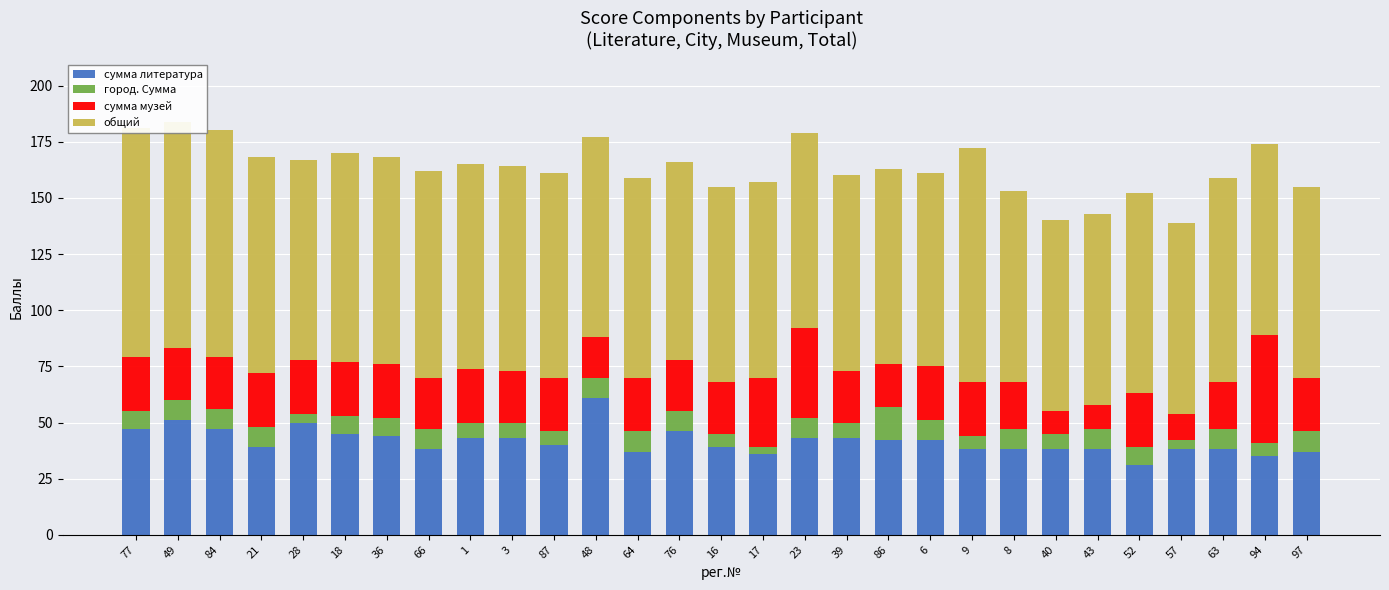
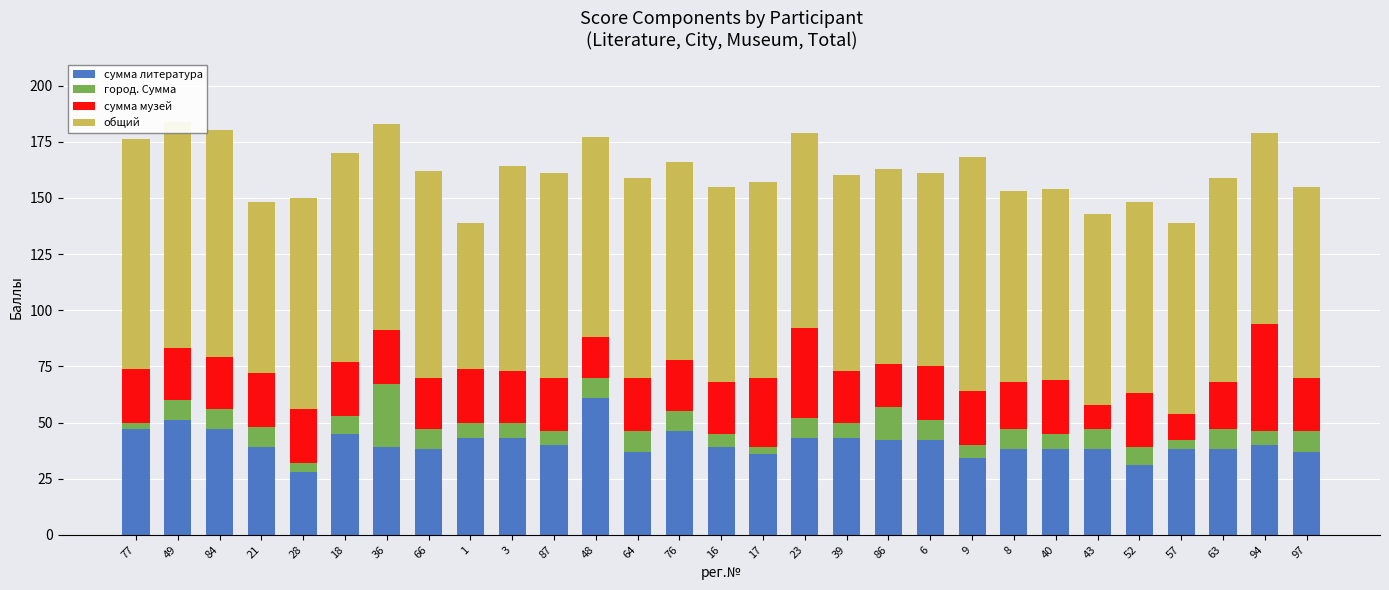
  {
    "сумма литература": {
      "77": 47,
      "49": 51,
      "84": 47,
      "21": 39,
-     "28": 50,
+     "28": 28,
      "18": 45,
-     "36": 44,
+     "36": 39,
      "66": 38,
      "1": 43,
      "3": 43,
      "87": 40,
      "48": 61,
      "64": 37,
      "76": 46,
      "16": 39,
      "17": 36,
      "23": 43,
      "39": 43,
      "86": 42,
      "6": 42,
-     "9": 38,
+     "9": 34,
      "8": 38,
      "40": 38,
      "43": 38,
      "52": 31,
      "57": 38,
      "63": 38,
-     "94": 35,
+     "94": 40,
      "97": 37
    },
    "город. Сумма": {
-     "77": 8,
+     "77": 3,
      "49": 9,
      "84": 9,
      "21": 9,
      "28": 4,
      "18": 8,
-     "36": 8,
+     "36": 28,
      "66": 9,
      "1": 7,
      "3": 7,
      "87": 6,
      "48": 9,
      "64": 9,
      "76": 9,
      "16": 6,
      "17": 3,
      "23": 9,
      "39": 7,
      "86": 15,
      "6": 9,
      "9": 6,
      "8": 9,
      "40": 7,
      "43": 9,
      "52": 8,
      "57": 4,
      "63": 9,
      "94": 6,
      "97": 9
    },
    "сумма музей": {
      "77": 24,
      "49": 23,
      "84": 23,
      "21": 24,
      "28": 24,
      "18": 24,
      "36": 24,
      "66": 23,
      "1": 24,
      "3": 23,
      "87": 24,
      "48": 18,
      "64": 24,
      "76": 23,
      "16": 23,
      "17": 31,
      "23": 40,
      "39": 23,
      "86": 19,
      "6": 24,
      "9": 24,
      "8": 21,
-     "40": 10,
+     "40": 24,
      "43": 11,
      "52": 24,
      "57": 12,
      "63": 21,
      "94": 48,
      "97": 24
    },
    "общий": {
      "84": 101,
-     "21": 96,
-     "28": 89,
+     "21": 76,
+     "28": 94,
      "18": 93,
      "36": 92,
      "66": 92,
-     "1": 91,
+     "1": 65,
      "3": 91,
      "87": 91,
      "48": 89,
      "64": 89,
      "76": 88,
      "16": 87,
      "17": 87,
      "23": 87,
      "39": 87,
      "86": 87,
      "6": 86,
      "9": 104,
      "8": 85,
      "40": 85,
      "43": 85,
-     "52": 89,
+     "52": 85,
      "57": 85,
      "63": 91,
      "94": 85,
      "97": 85
    }
  }
